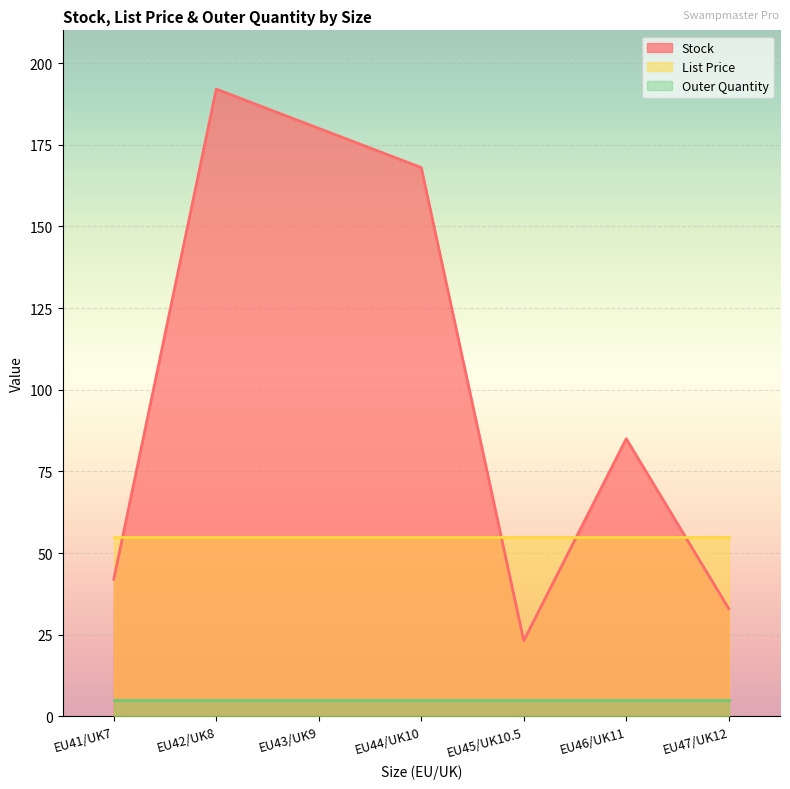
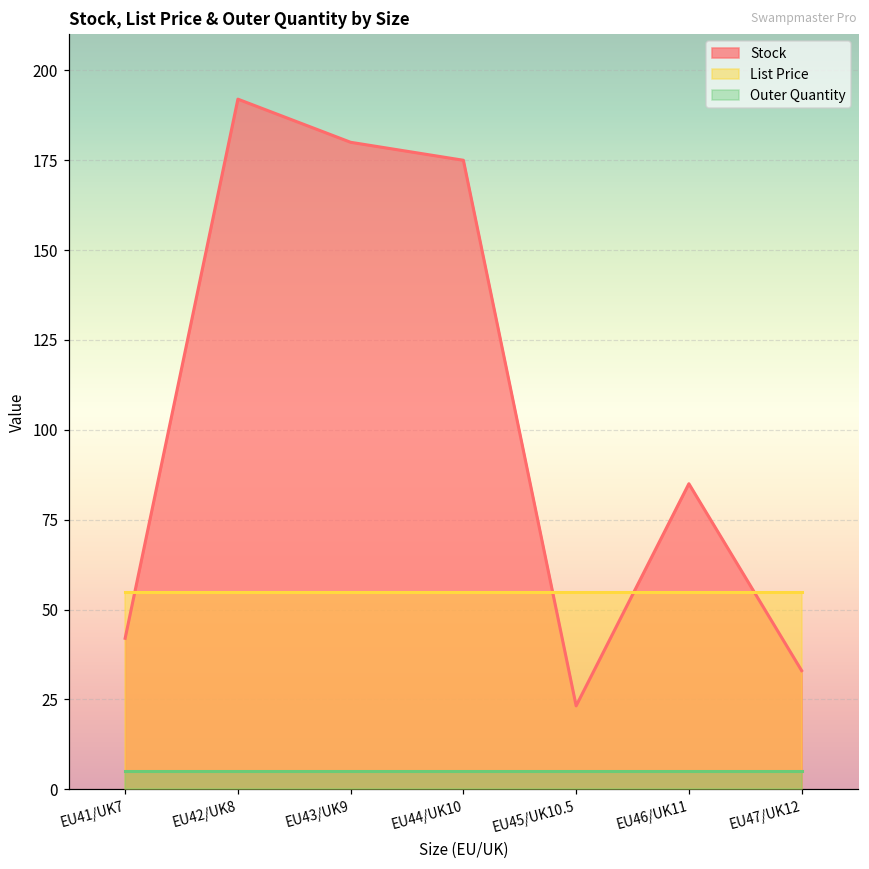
  {
    "Stock": {
      "EU41/UK7": 42,
      "EU42/UK8": 192,
      "EU43/UK9": 180,
-     "EU44/UK10": 168,
+     "EU44/UK10": 175,
      "EU45/UK10.5": 23,
      "EU46/UK11": 85,
      "EU47/UK12": 33
    },
    "List Price": {
      "EU41/UK7": 55,
      "EU42/UK8": 55,
      "EU43/UK9": 55,
      "EU44/UK10": 55,
      "EU45/UK10.5": 55,
      "EU46/UK11": 55,
      "EU47/UK12": 55
    },
    "Outer Quantity": {
      "EU41/UK7": 5,
      "EU42/UK8": 5,
      "EU43/UK9": 5,
      "EU44/UK10": 5,
      "EU45/UK10.5": 5,
      "EU46/UK11": 5,
      "EU47/UK12": 5
    }
  }
